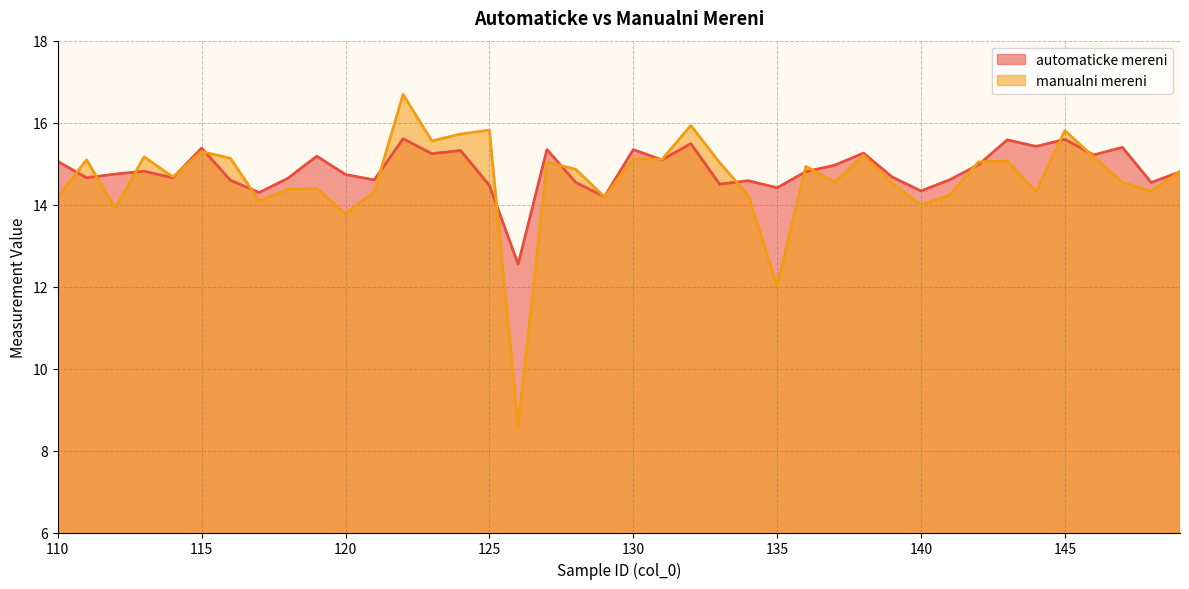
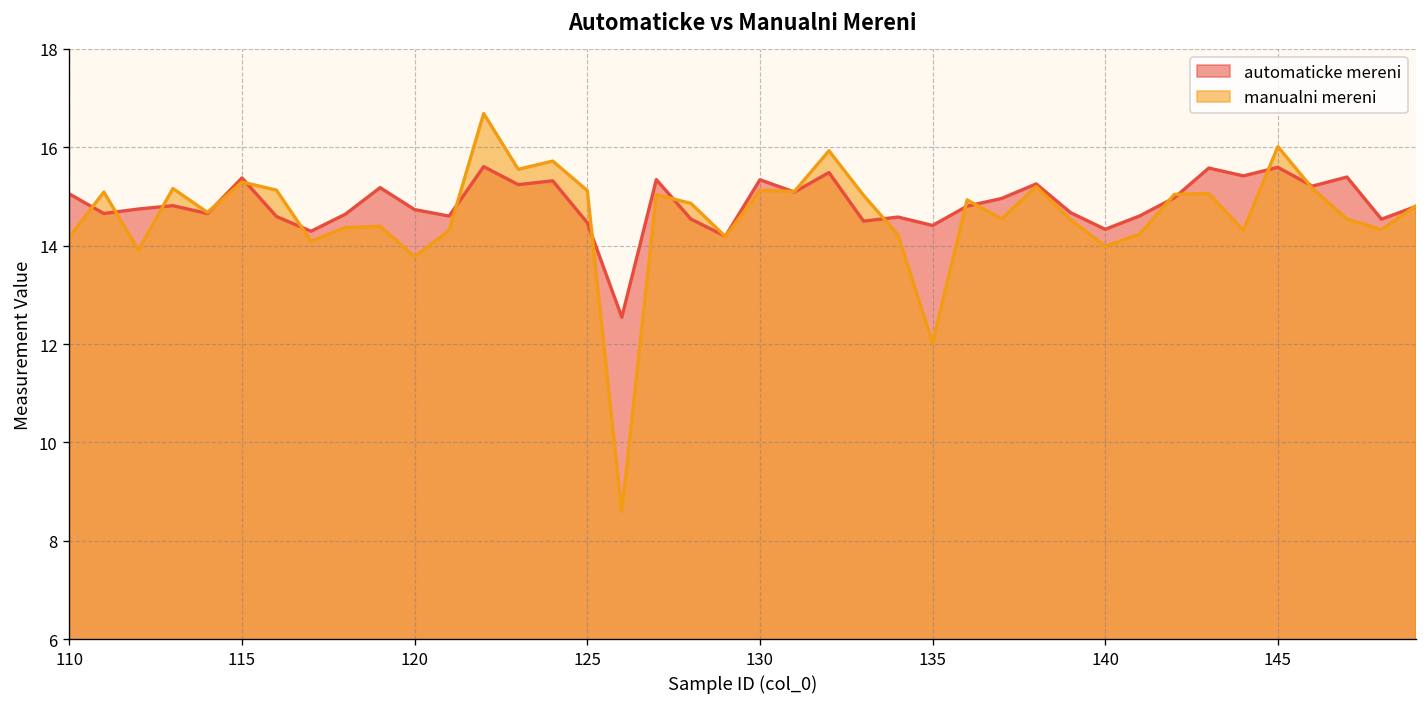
  {
    "automaticke mereni": {
      "110": 15.1,
      "115": 15.4,
      "120": 14.7,
      "125": 14.5,
      "130": 15.3,
      "135": 14.4,
      "140": 14.3,
      "145": 15.6
    },
    "manualni mereni": {
      "110": 14.2,
      "115": 15.3,
      "120": 13.8,
-     "125": 15.8,
+     "125": 15.1,
      "130": 15.1,
      "135": 12.0,
      "140": 14.0,
-     "145": 15.8
+     "145": 16.0
    }
  }
